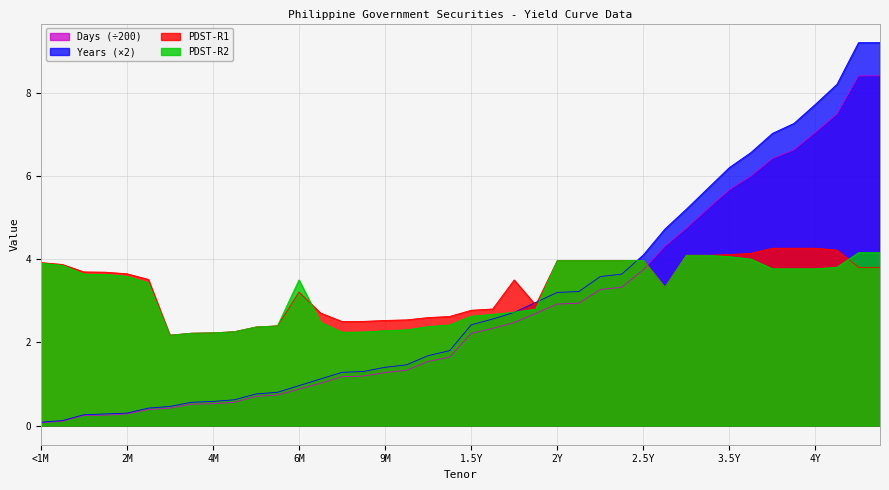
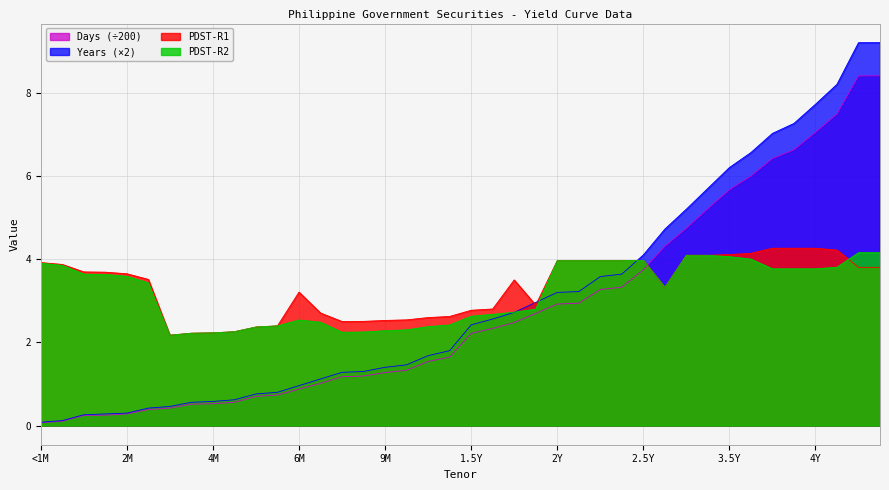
  {
    "Days (÷200)": {
      "6M": 0.9
    },
    "Years (×2)": {
      "6M": 1.0
    },
    "PDST-R1": {
      "6M": 3.2
    },
    "PDST-R2": {
-     "6M": 3.5
+     "6M": 2.5
    }
  }
